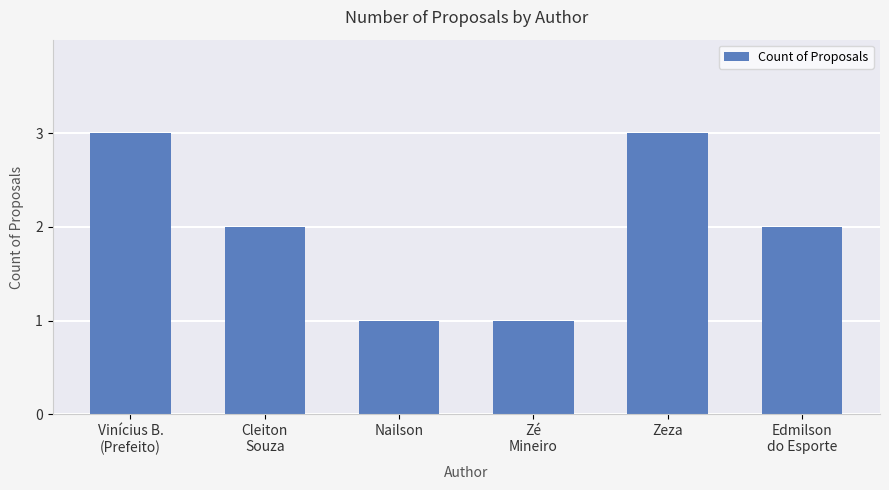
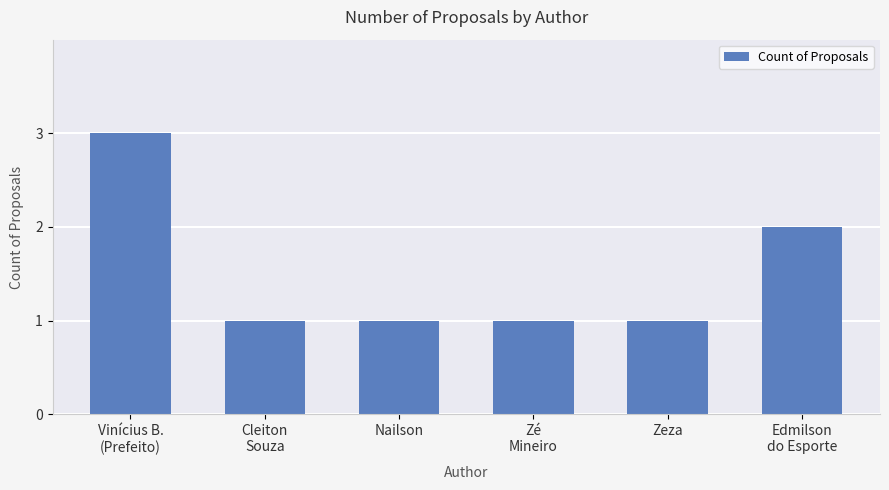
  {
    "Vinícius B. (Prefeito)": 3,
-   "Cleiton Souza": 2,
+   "Cleiton Souza": 1,
    "Nailson": 1,
    "Zé Mineiro": 1,
-   "Zeza": 3,
+   "Zeza": 1,
    "Edmilson do Esporte": 2
  }
